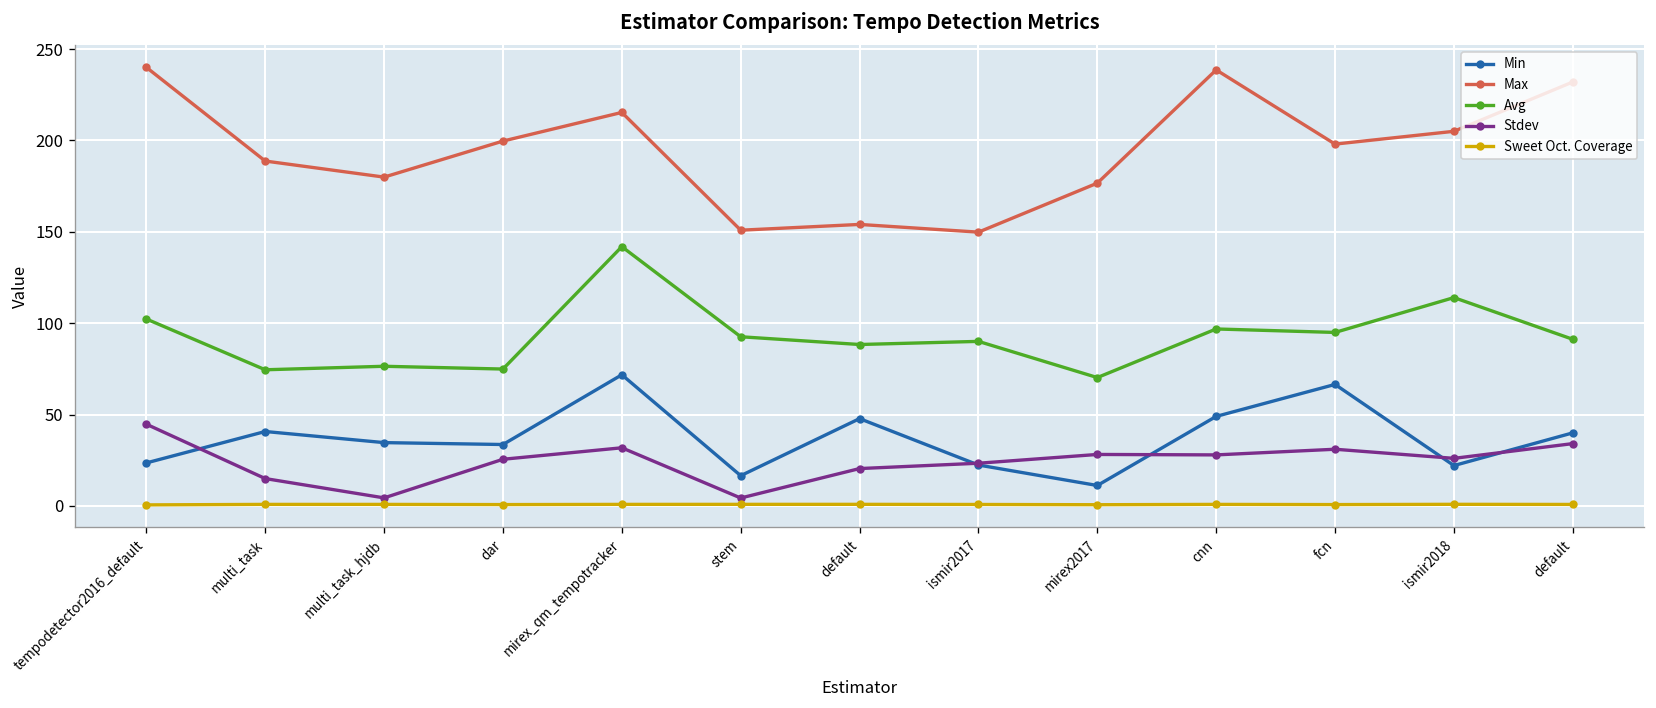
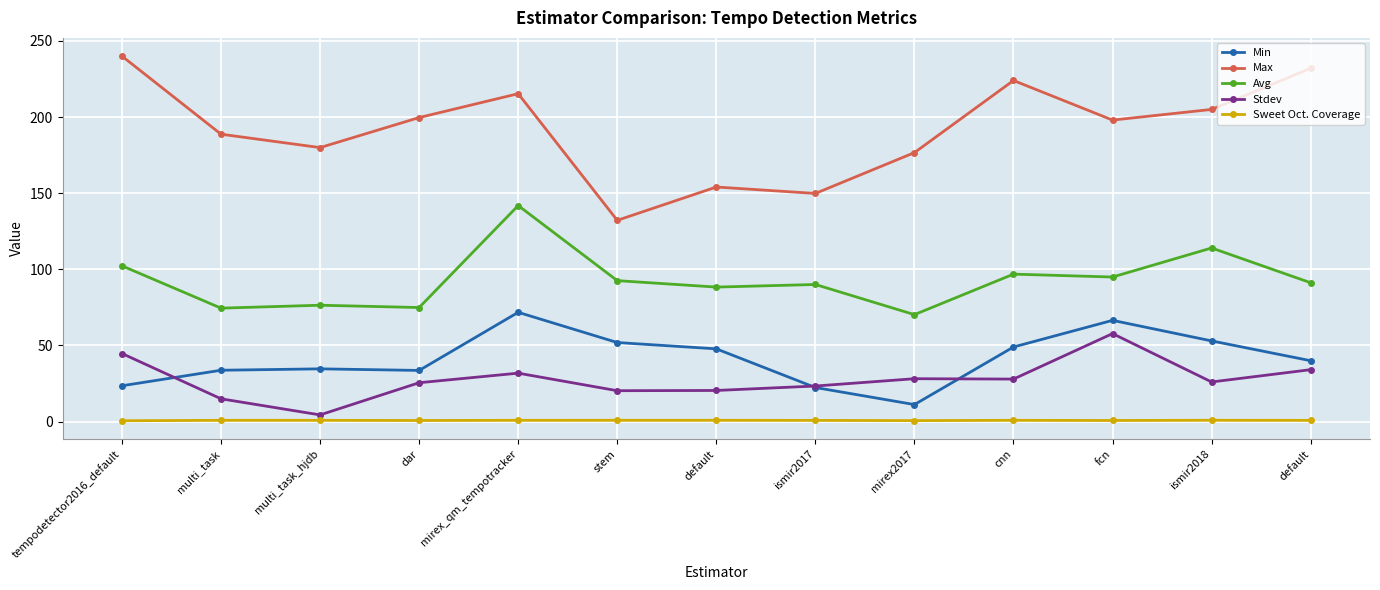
  {
    "Min": {
      "tempodetector2016_default": 24,
-     "multi_task": 41,
+     "multi_task": 34,
      "multi_task_hjdb": 35,
      "dar": 34,
      "mirex_qm_tempotracker": 72,
-     "stem": 17,
+     "stem": 52,
      "mirex2017": 11,
      "cnn": 49,
      "fcn": 67,
-     "ismir2018": 22
+     "ismir2018": 53
    },
    "Max": {
      "tempodetector2016_default": 240,
      "multi_task": 189,
      "multi_task_hjdb": 180,
      "dar": 200,
      "mirex_qm_tempotracker": 215,
-     "stem": 151,
+     "stem": 132,
      "ismir2017": 150,
      "mirex2017": 177,
-     "cnn": 239,
+     "cnn": 224,
      "fcn": 198,
      "ismir2018": 205
    },
    "Avg": {
      "tempodetector2016_default": 102,
      "multi_task": 75,
      "multi_task_hjdb": 76,
      "dar": 75,
      "mirex_qm_tempotracker": 142,
      "stem": 93,
      "ismir2017": 90,
      "mirex2017": 70,
      "cnn": 97,
      "fcn": 95,
      "ismir2018": 114
    },
    "Stdev": {
      "tempodetector2016_default": 45,
      "multi_task": 15,
      "multi_task_hjdb": 4,
      "dar": 26,
      "mirex_qm_tempotracker": 32,
-     "stem": 4,
+     "stem": 20,
      "mirex2017": 28,
      "cnn": 28,
-     "fcn": 31,
+     "fcn": 58,
      "ismir2018": 26
    },
    "Sweet Oct. Coverage": {
      "tempodetector2016_default": 1,
      "multi_task": 1,
      "multi_task_hjdb": 1,
      "dar": 1,
      "mirex_qm_tempotracker": 1,
      "stem": 1,
      "ismir2017": 1,
      "mirex2017": 1,
      "cnn": 1,
      "fcn": 1,
      "ismir2018": 1
    }
  }
